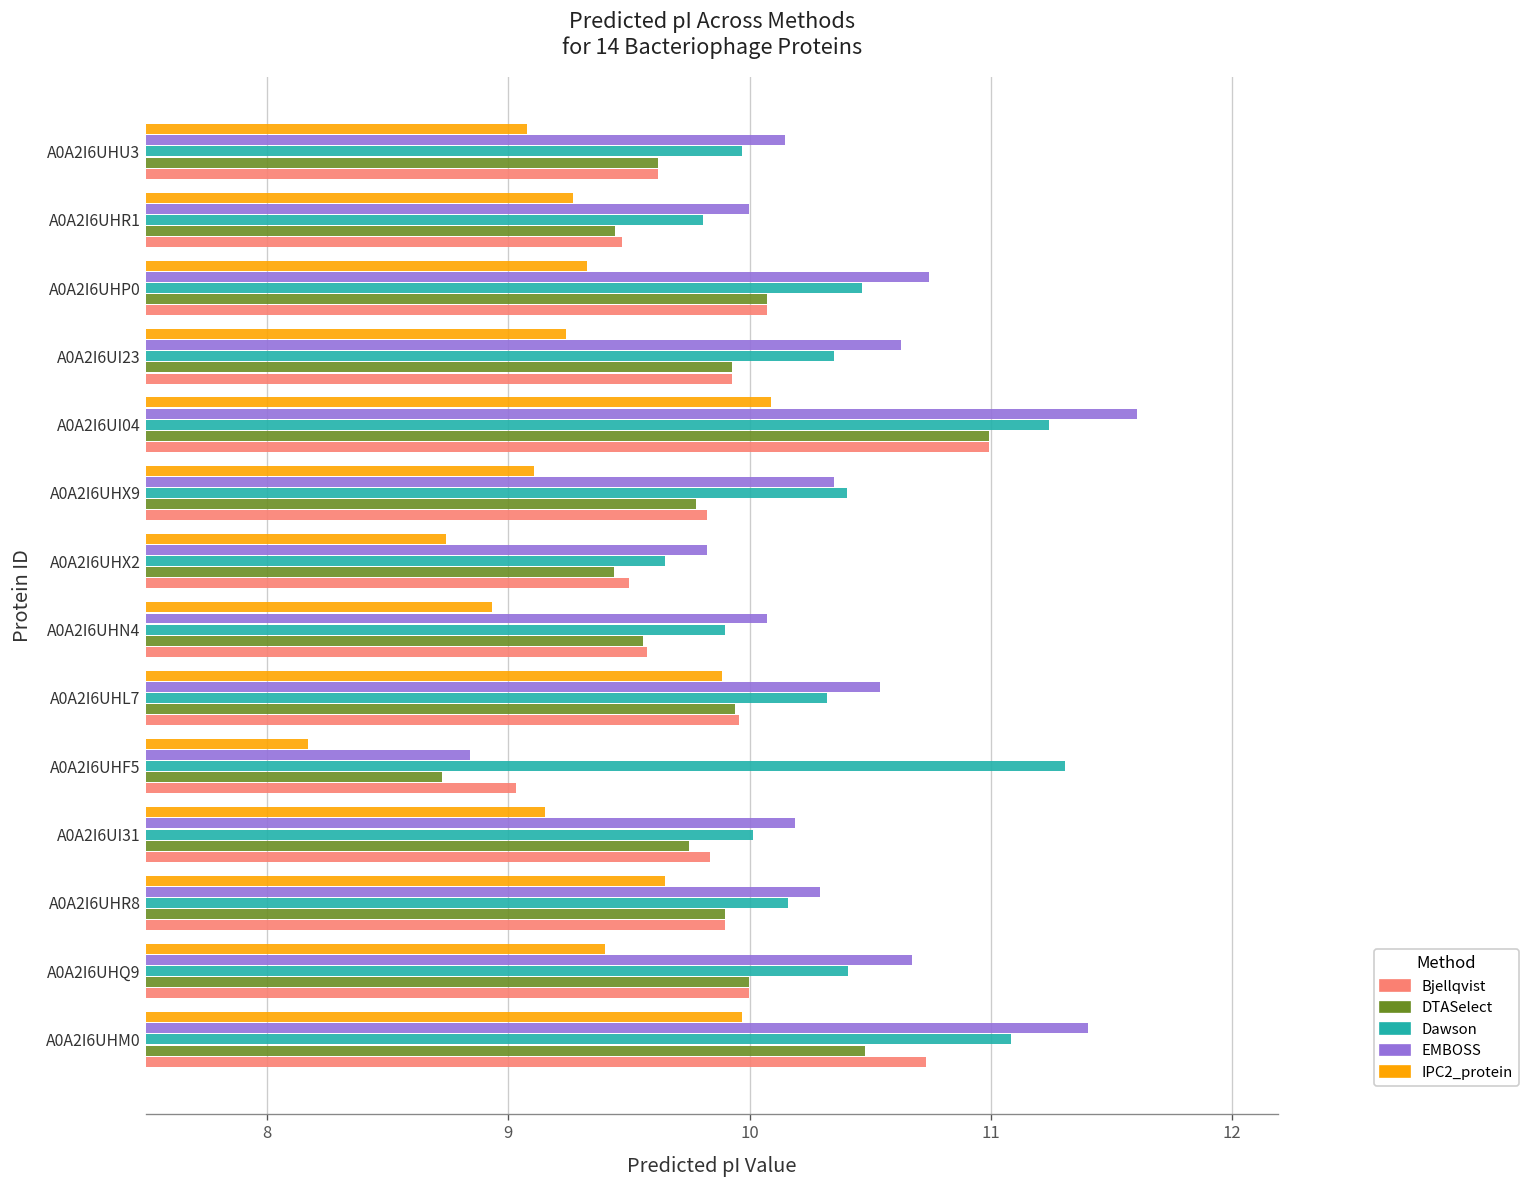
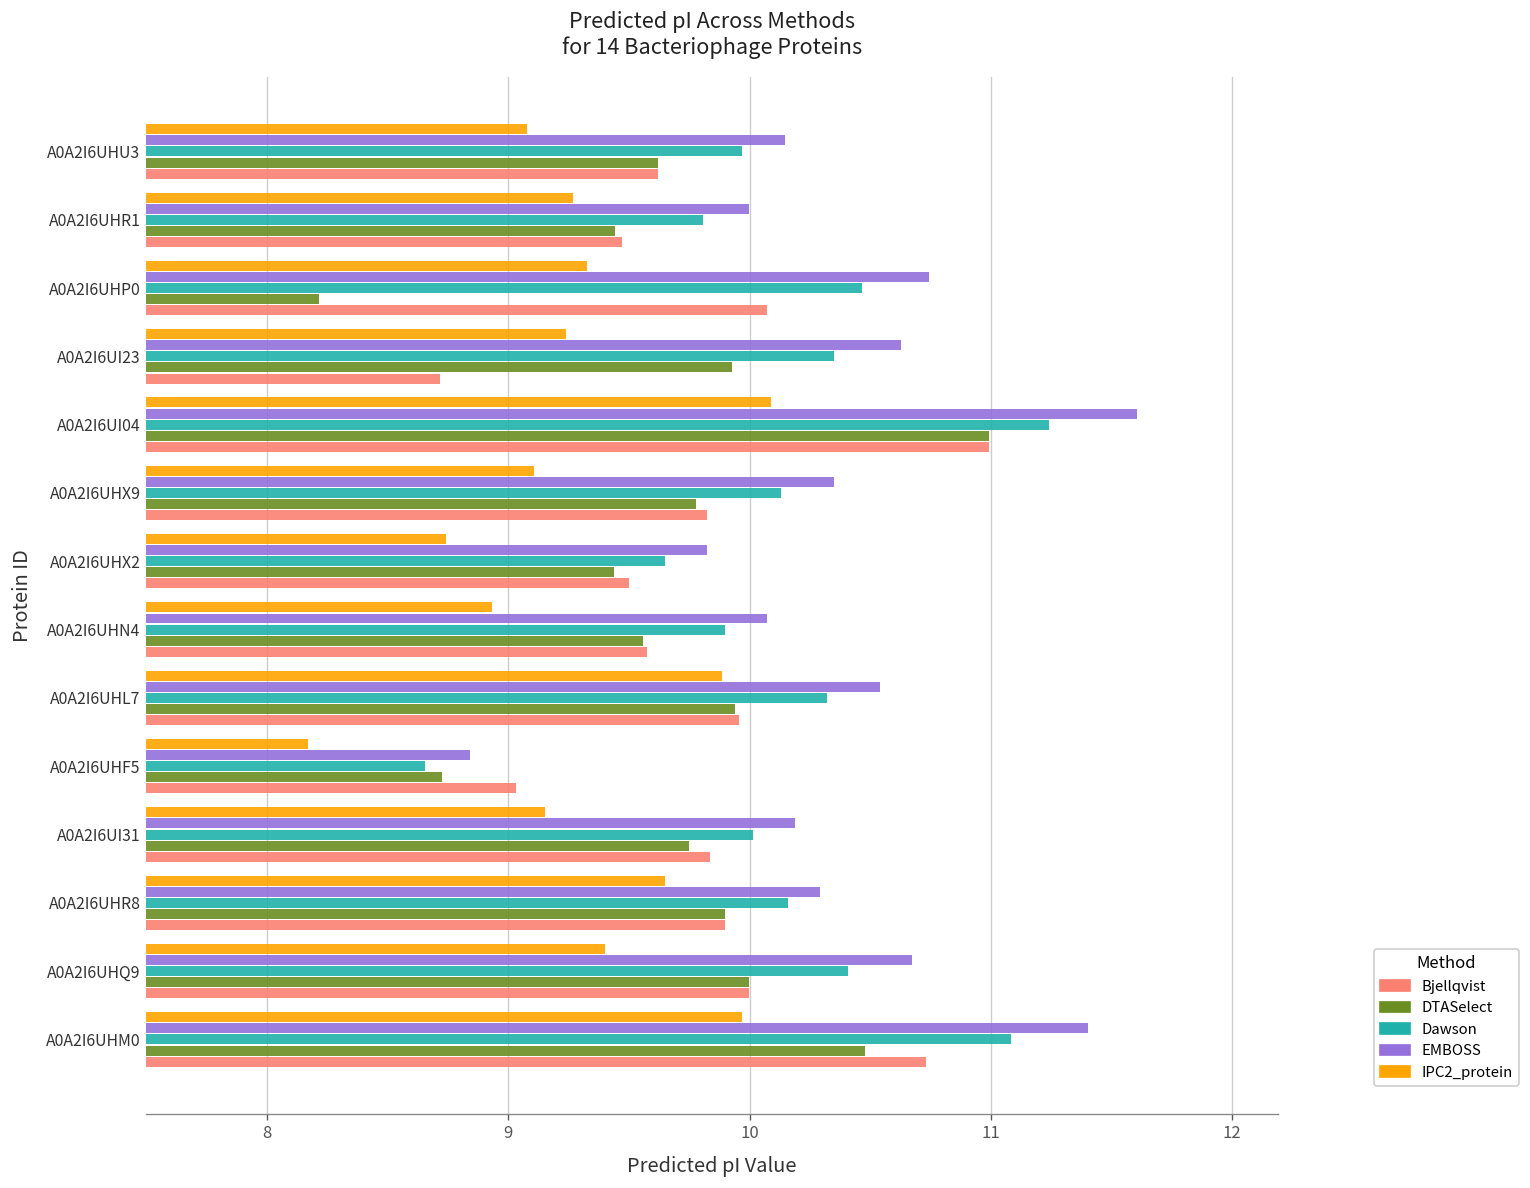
  {
    "Bjellqvist": {
      "A0A2I6UHU3": 9.62,
      "A0A2I6UHR1": 9.47,
      "A0A2I6UHP0": 10.07,
-     "A0A2I6UI23": 9.93,
+     "A0A2I6UI23": 8.72,
      "A0A2I6UI04": 10.99,
      "A0A2I6UHX9": 9.82,
      "A0A2I6UHX2": 9.50,
      "A0A2I6UHN4": 9.58,
      "A0A2I6UHL7": 9.96,
      "A0A2I6UHF5": 9.03,
      "A0A2I6UI31": 9.84,
      "A0A2I6UHR8": 9.90,
      "A0A2I6UHQ9": 10.00,
      "A0A2I6UHM0": 10.73
    },
    "DTASelect": {
      "A0A2I6UHU3": 9.62,
      "A0A2I6UHR1": 9.44,
-     "A0A2I6UHP0": 10.07,
+     "A0A2I6UHP0": 8.22,
      "A0A2I6UI23": 9.93,
      "A0A2I6UI04": 10.99,
      "A0A2I6UHX9": 9.78,
      "A0A2I6UHX2": 9.44,
      "A0A2I6UHN4": 9.56,
      "A0A2I6UHL7": 9.94,
      "A0A2I6UHF5": 8.73,
      "A0A2I6UI31": 9.75,
      "A0A2I6UHR8": 9.90,
      "A0A2I6UHQ9": 10.00,
      "A0A2I6UHM0": 10.48
    },
    "Dawson": {
      "A0A2I6UHU3": 9.97,
      "A0A2I6UHR1": 9.81,
      "A0A2I6UHP0": 10.47,
      "A0A2I6UI23": 10.35,
      "A0A2I6UI04": 11.24,
-     "A0A2I6UHX9": 10.40,
+     "A0A2I6UHX9": 10.13,
      "A0A2I6UHX2": 9.65,
      "A0A2I6UHN4": 9.90,
      "A0A2I6UHL7": 10.32,
-     "A0A2I6UHF5": 11.31,
+     "A0A2I6UHF5": 8.65,
      "A0A2I6UI31": 10.01,
      "A0A2I6UHR8": 10.16,
      "A0A2I6UHQ9": 10.41,
      "A0A2I6UHM0": 11.08
    },
    "EMBOSS": {
      "A0A2I6UHU3": 10.15,
      "A0A2I6UHR1": 10.00,
      "A0A2I6UHP0": 10.75,
      "A0A2I6UI23": 10.63,
      "A0A2I6UI04": 11.61,
      "A0A2I6UHX9": 10.35,
      "A0A2I6UHX2": 9.82,
      "A0A2I6UHN4": 10.07,
      "A0A2I6UHL7": 10.54,
      "A0A2I6UHF5": 8.84,
      "A0A2I6UI31": 10.19,
      "A0A2I6UHR8": 10.29,
      "A0A2I6UHQ9": 10.67,
      "A0A2I6UHM0": 11.40
    },
    "IPC2_protein": {
      "A0A2I6UHU3": 9.08,
      "A0A2I6UHR1": 9.27,
      "A0A2I6UHP0": 9.33,
      "A0A2I6UI23": 9.24,
      "A0A2I6UI04": 10.09,
      "A0A2I6UHX9": 9.11,
      "A0A2I6UHX2": 8.74,
      "A0A2I6UHN4": 8.93,
      "A0A2I6UHL7": 9.89,
      "A0A2I6UHF5": 8.17,
      "A0A2I6UI31": 9.15,
      "A0A2I6UHR8": 9.65,
      "A0A2I6UHQ9": 9.40,
      "A0A2I6UHM0": 9.97
    }
  }
